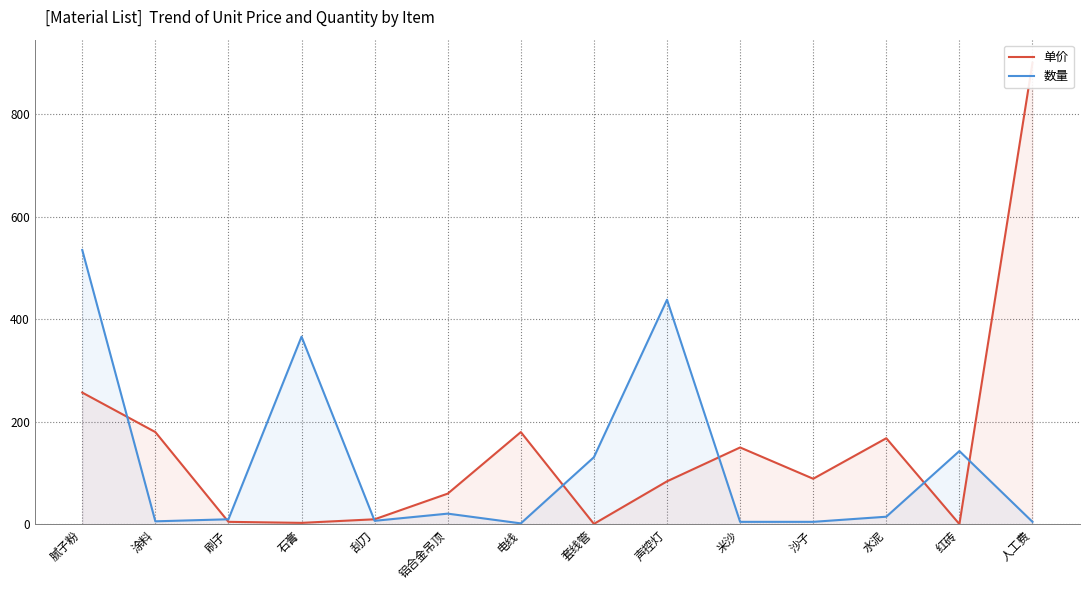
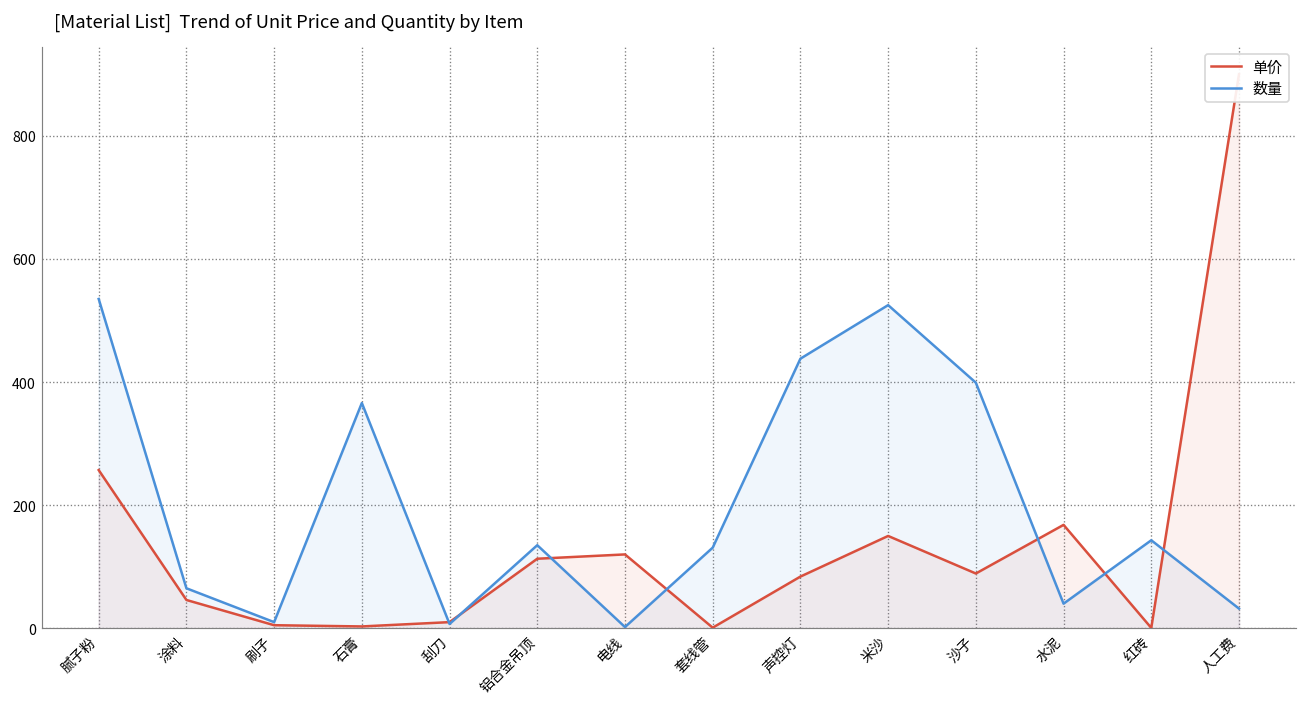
  {
    "单价": {
      "腻子粉": 260,
-     "涂料": 180,
+     "涂料": 50,
      "石膏": 0,
-     "铝合金吊顶": 60,
-     "电线": 180,
+     "铝合金吊顶": 110,
+     "电线": 120,
      "套线管": 0,
      "声控灯": 80,
      "米沙": 150,
      "沙子": 90,
      "水泥": 170,
      "红砖": 0
    },
    "数量": {
      "腻子粉": 540,
-     "涂料": 10,
+     "涂料": 70,
      "石膏": 370,
-     "铝合金吊顶": 20,
+     "铝合金吊顶": 140,
      "电线": 0,
      "套线管": 130,
      "声控灯": 440,
-     "米沙": 10,
-     "沙子": 10,
-     "水泥": 20,
+     "米沙": 530,
+     "沙子": 400,
+     "水泥": 40,
      "红砖": 140,
-     "人工费": 10
+     "人工费": 30
    }
  }
